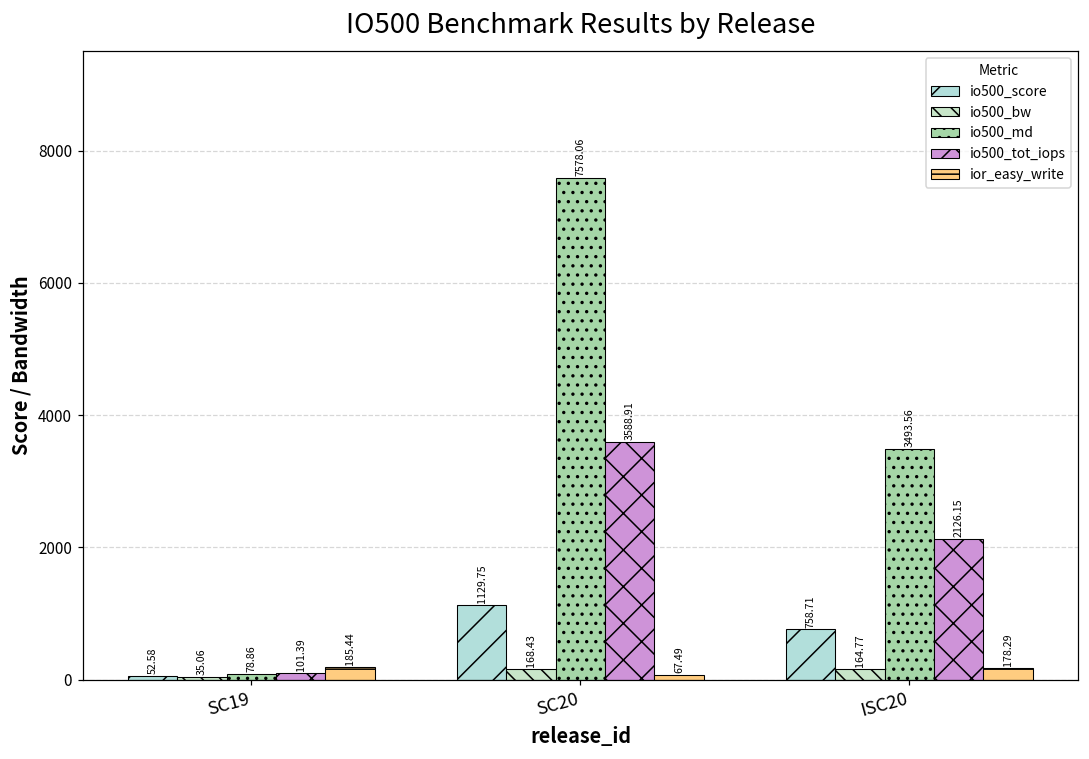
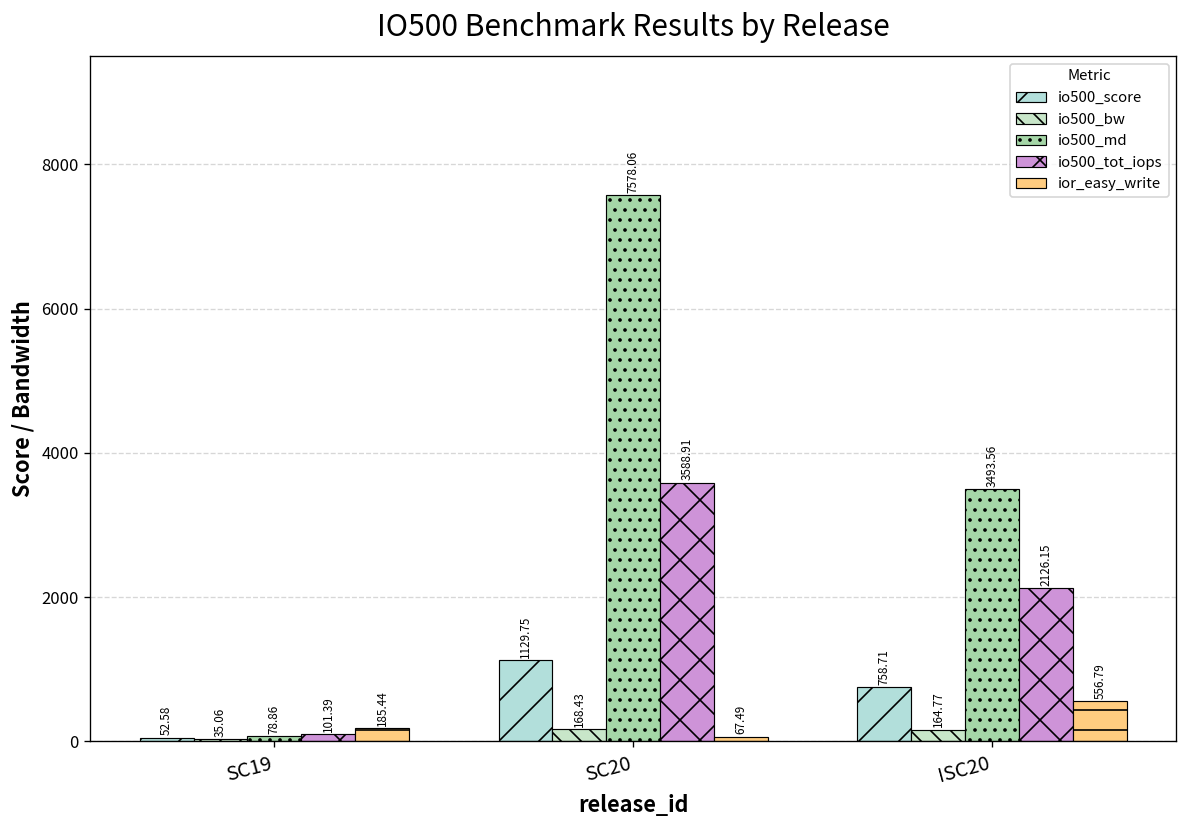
  {
    "io500_tot_iops": {
      "SC19": 101.39,
      "SC20": 3588.91,
      "ISC20": 2126.15
    },
    "ior_easy_write": {
      "SC19": 185.44,
      "SC20": 67.49,
-     "ISC20": 178.29
+     "ISC20": 556.79
    }
  }
